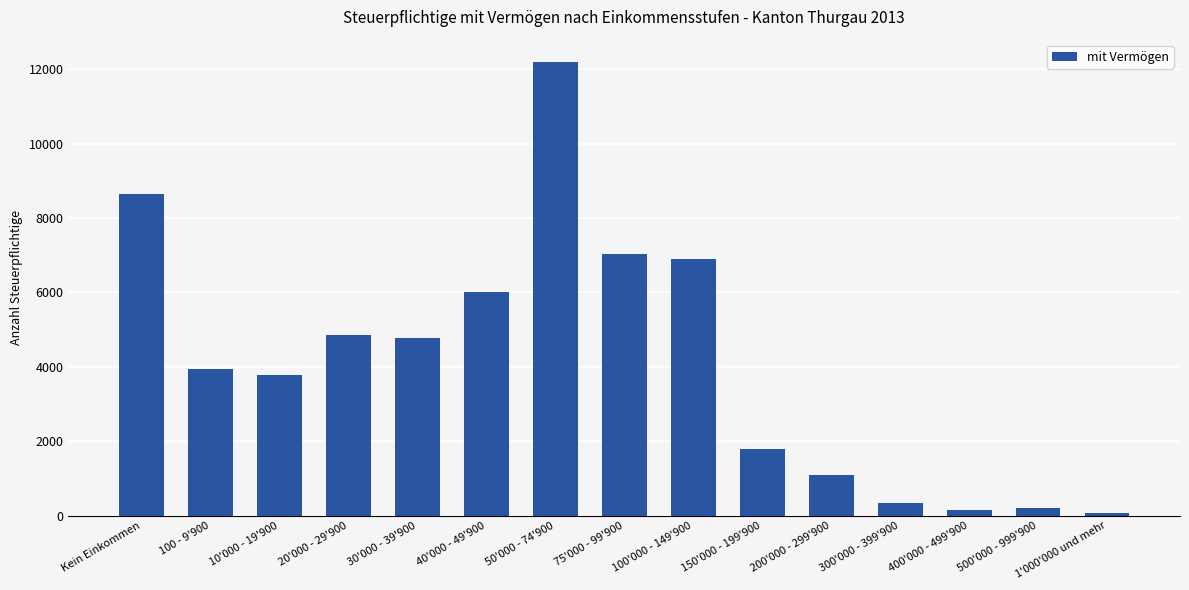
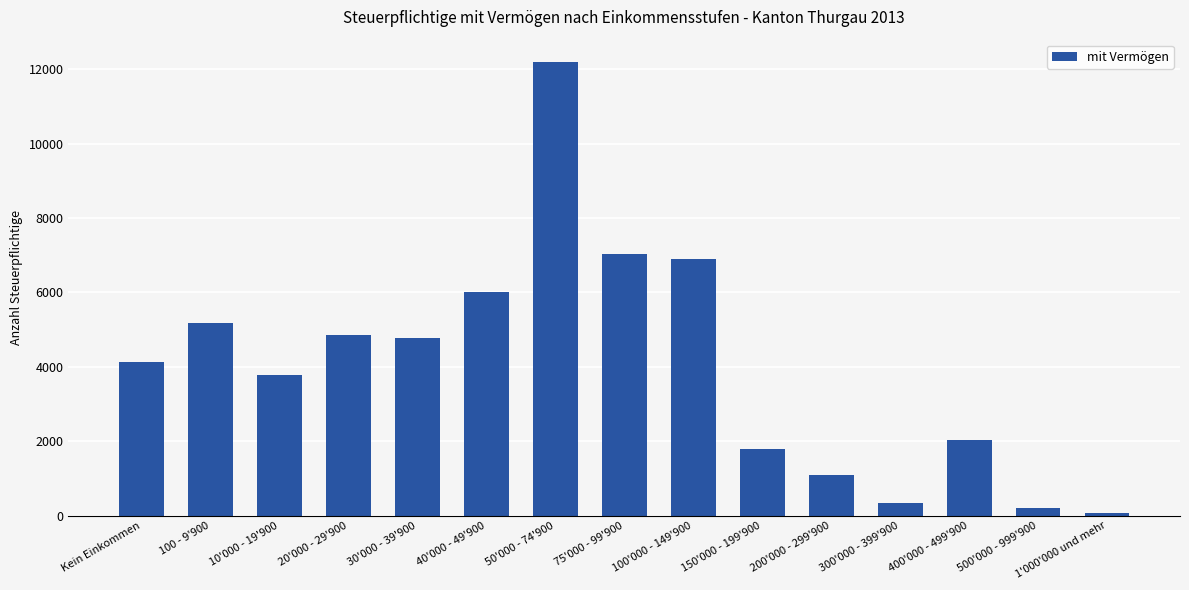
  {
-   "Kein Einkommen": 8600,
-   "100 - 9'900": 3900,
+   "Kein Einkommen": 4100,
+   "100 - 9'900": 5200,
    "10'000 - 19'900": 3800,
    "20'000 - 29'900": 4900,
    "30'000 - 39'900": 4800,
    "40'000 - 49'900": 6000,
    "50'000 - 74'900": 12200,
    "75'000 - 99'900": 7000,
    "100'000 - 149'900": 6900,
    "150'000 - 199'900": 1800,
    "200'000 - 299'900": 1100,
    "300'000 - 399'900": 300,
-   "400'000 - 499'900": 100,
+   "400'000 - 499'900": 2000,
    "500'000 - 999'900": 200,
    "1'000'000 und mehr": 100
  }
